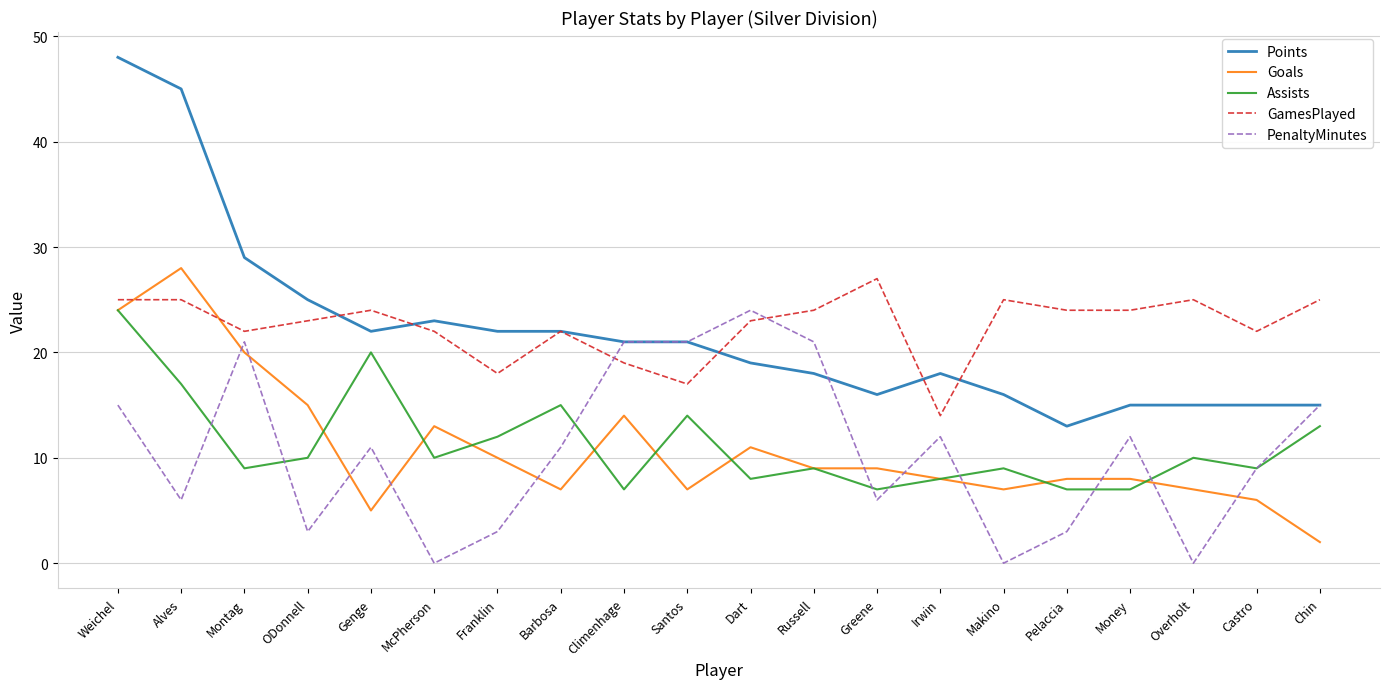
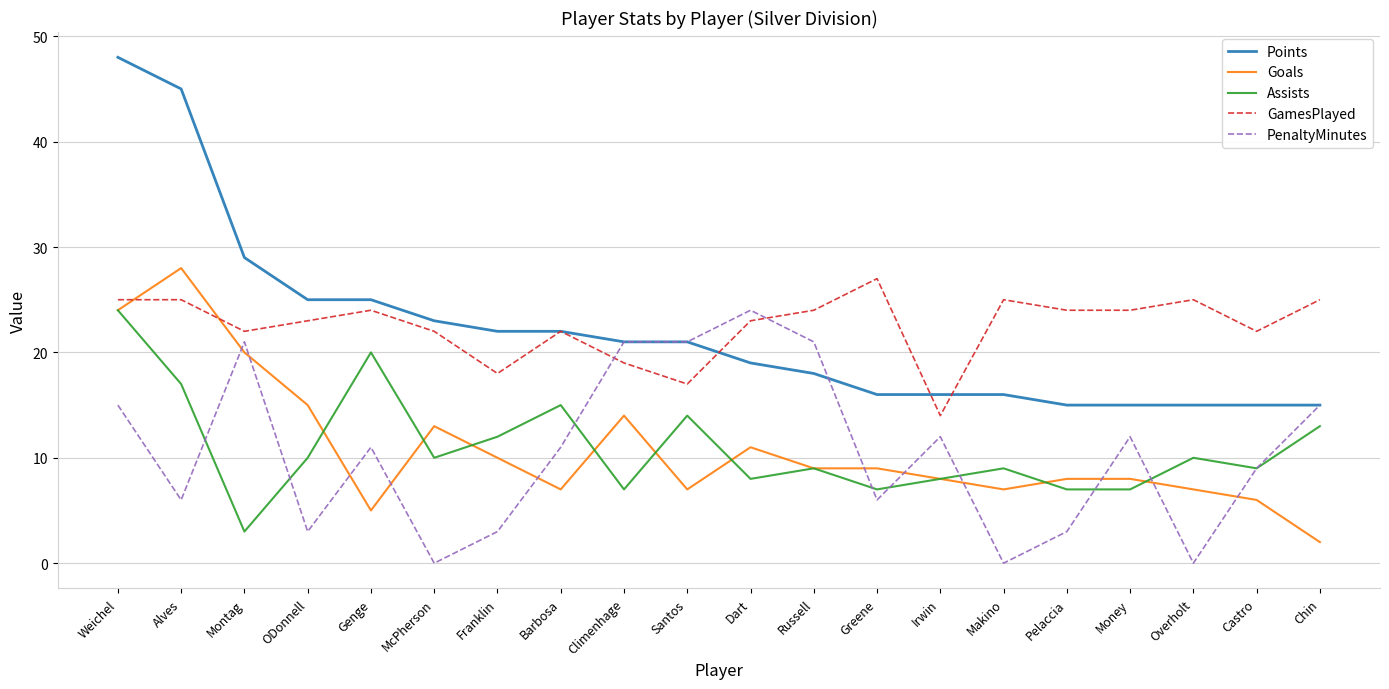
  {
    "Points": {
      "Weichel": 48,
      "Alves": 45,
      "Montag": 29,
      "ODonnell": 25,
-     "Genge": 22,
+     "Genge": 25,
      "McPherson": 23,
      "Franklin": 22,
      "Dart": 19,
      "Russell": 18,
      "Greene": 16,
-     "Irwin": 18,
+     "Irwin": 16,
      "Makino": 16,
-     "Pelaccia": 13,
+     "Pelaccia": 15,
      "Money": 15,
      "Overholt": 15,
      "Castro": 15
    },
    "Goals": {
      "Alves": 28,
      "Montag": 20,
      "ODonnell": 15,
      "Genge": 5,
      "McPherson": 13,
      "Franklin": 10,
      "Barbosa": 7,
      "Climenhage": 14,
      "Santos": 7,
      "Dart": 11,
      "Greene": 9,
      "Makino": 7,
      "Pelaccia": 8,
      "Money": 8,
      "Overholt": 7,
      "Castro": 6,
      "Chin": 2
    },
    "Assists": {
      "Alves": 17,
-     "Montag": 9,
+     "Montag": 3,
      "ODonnell": 10,
      "Genge": 20,
      "McPherson": 10,
      "Franklin": 12,
      "Barbosa": 15,
      "Climenhage": 7,
      "Santos": 14,
      "Dart": 8,
      "Greene": 7,
      "Makino": 9,
      "Pelaccia": 7,
      "Money": 7,
      "Overholt": 10,
      "Chin": 13
    },
    "GamesPlayed": {
      "Weichel": 25,
      "Alves": 25,
      "Montag": 22,
      "ODonnell": 23,
      "Genge": 24,
      "McPherson": 22,
      "Franklin": 18,
      "Climenhage": 19,
      "Santos": 17,
      "Dart": 23,
      "Russell": 24,
      "Greene": 27,
      "Irwin": 14,
      "Makino": 25,
      "Pelaccia": 24,
      "Money": 24,
      "Overholt": 25,
      "Castro": 22,
      "Chin": 25
    },
    "PenaltyMinutes": {
      "Weichel": 15,
      "Alves": 6,
      "Montag": 21,
      "ODonnell": 3,
      "Genge": 11,
      "McPherson": 0,
      "Franklin": 3,
      "Barbosa": 11,
      "Dart": 24,
      "Russell": 21,
      "Greene": 6,
      "Irwin": 12,
      "Makino": 0,
      "Pelaccia": 3,
      "Money": 12,
      "Overholt": 0
    }
  }
